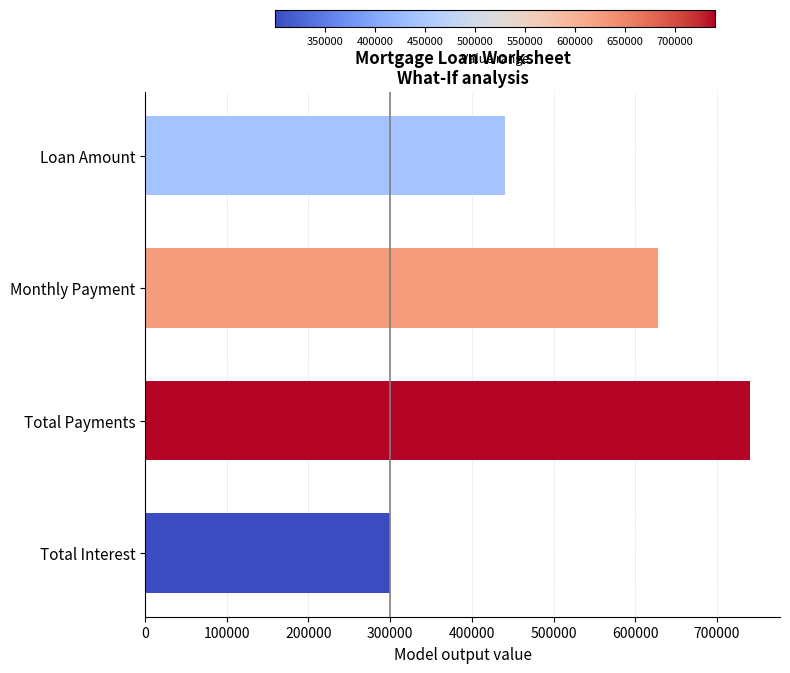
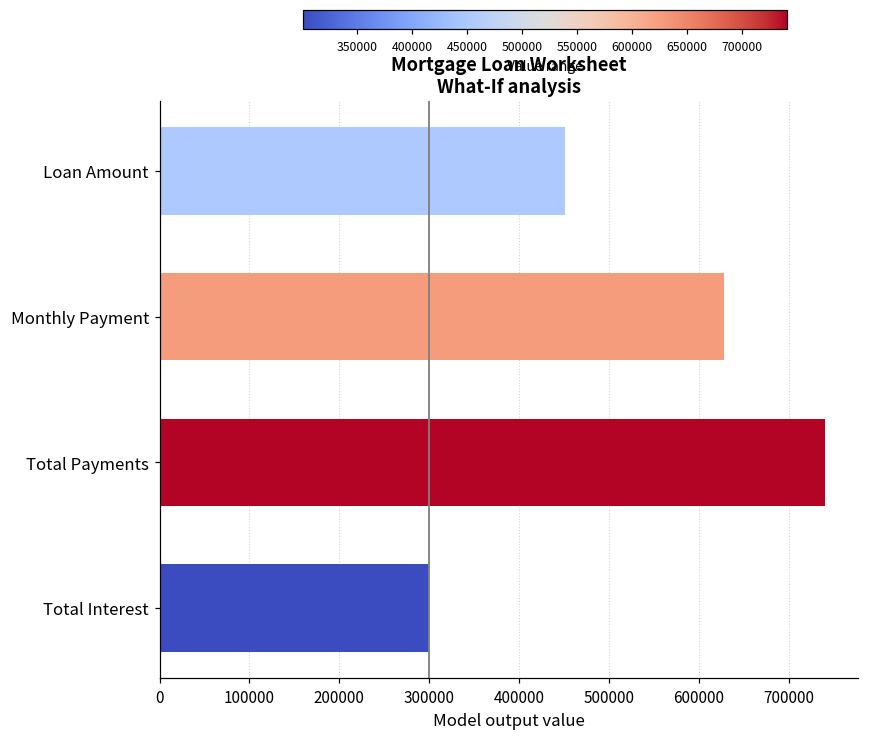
  {
-   "Loan Amount": 440000,
+   "Loan Amount": 450000,
    "Monthly Payment": 630000,
    "Total Payments": 740000,
    "Total Interest": 300000
  }
